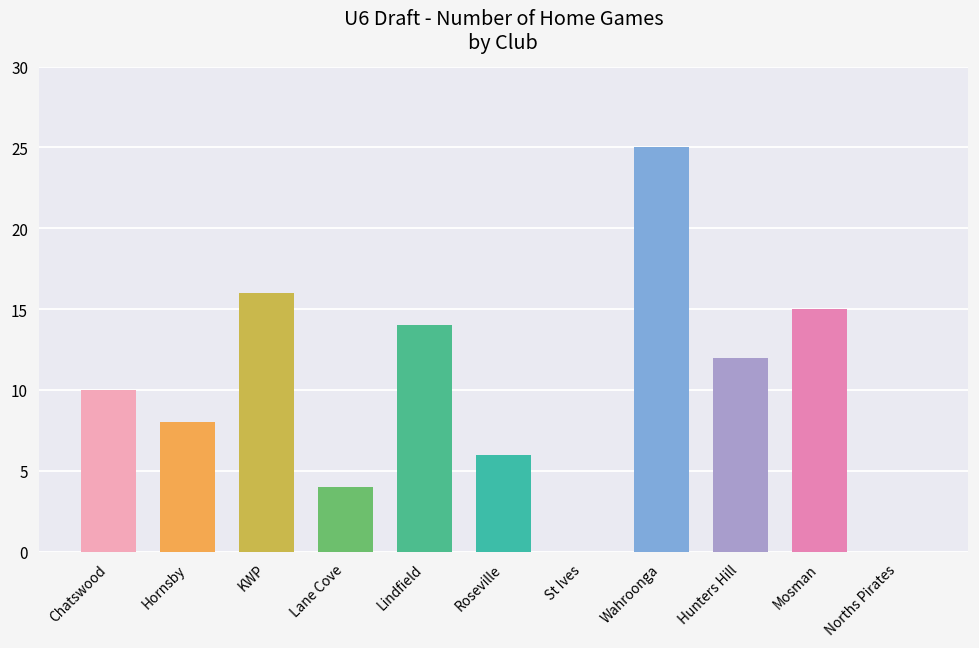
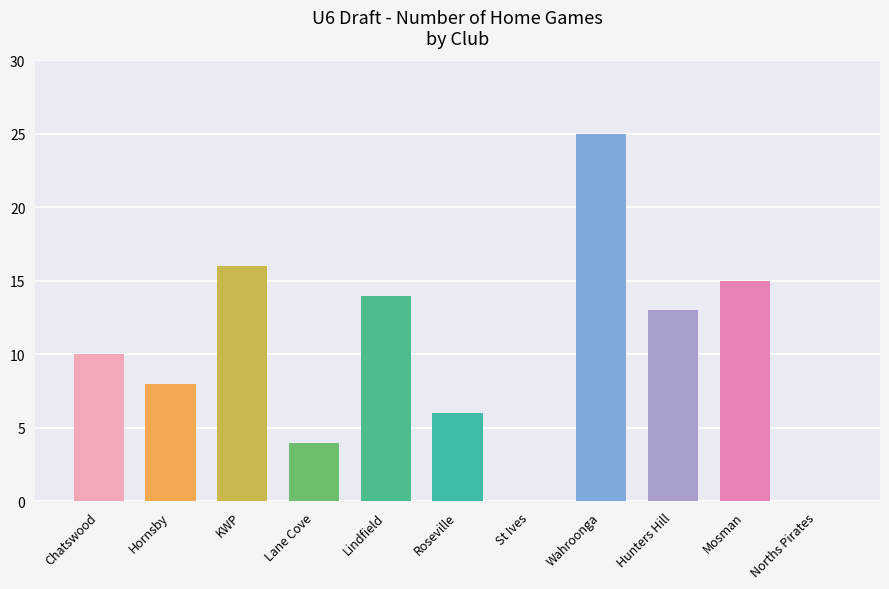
  {
    "Chatswood": 10,
    "Hornsby": 8,
    "KWP": 16,
    "Lane Cove": 4,
    "Lindfield": 14,
    "Roseville": 6,
    "St Ives": 0,
    "Wahroonga": 25,
-   "Hunters Hill": 12,
+   "Hunters Hill": 13,
    "Mosman": 15,
    "Norths Pirates": 0
  }
